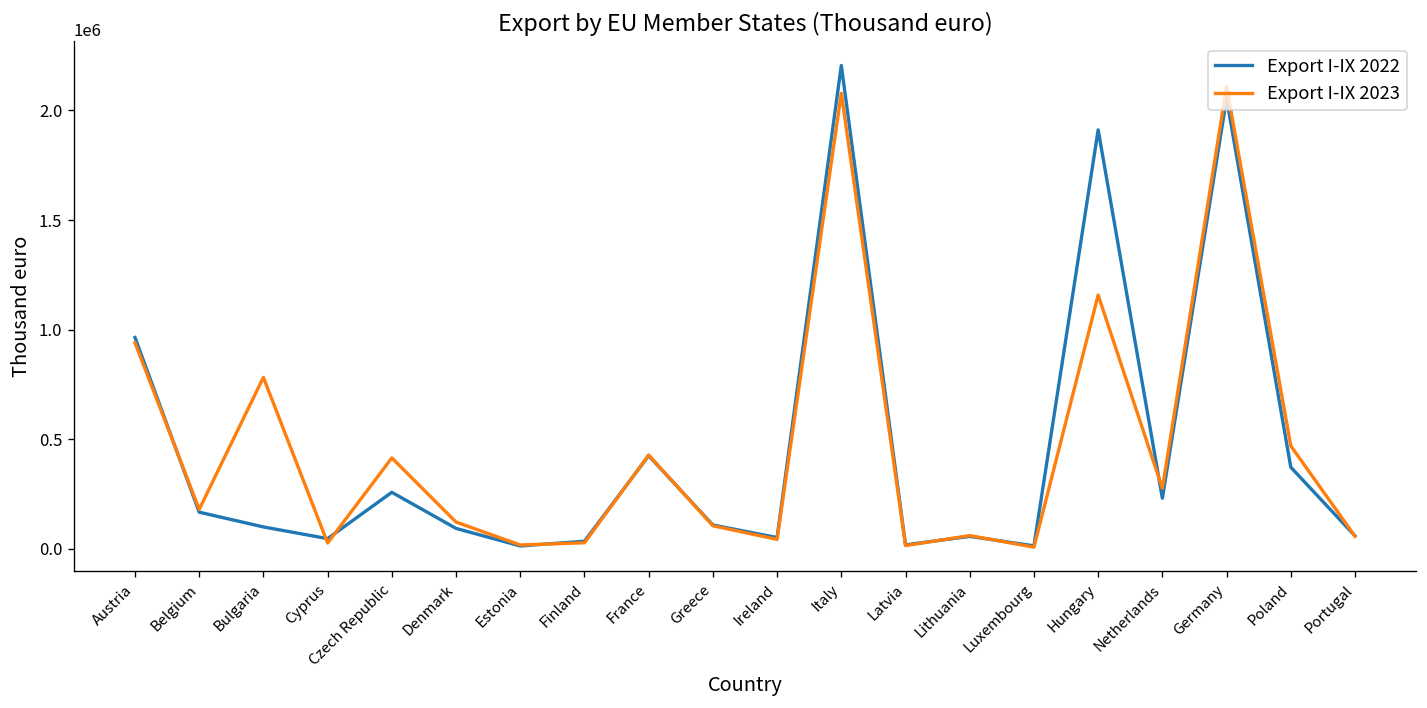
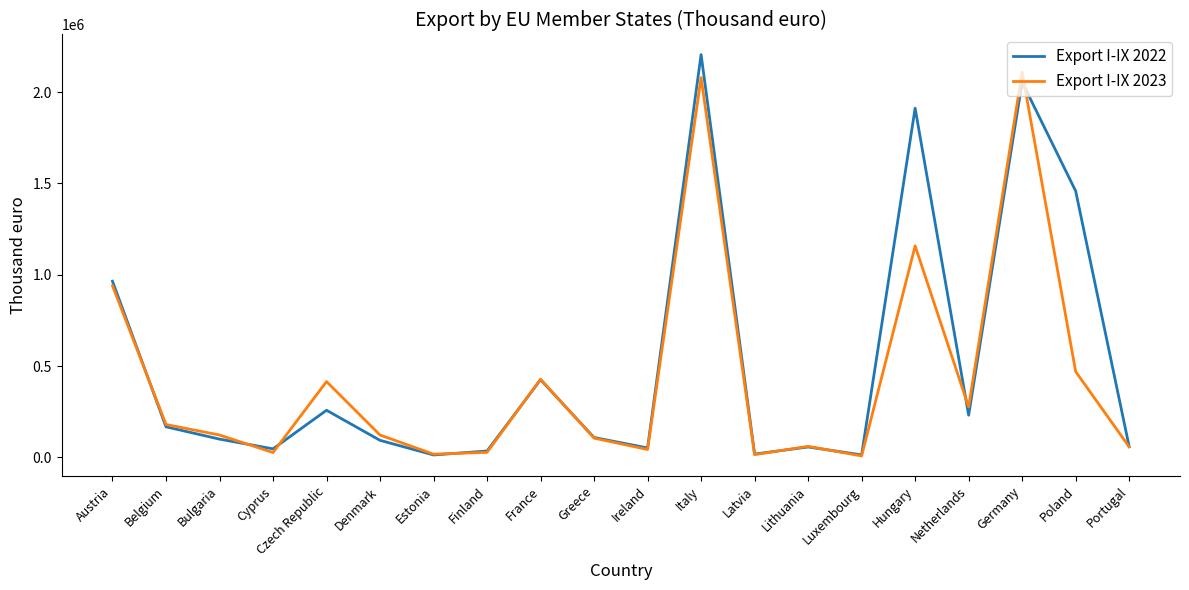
  {
    "Export I-IX 2022": {
      "Austria": 960000,
      "Bulgaria": 100000,
      "Cyprus": 50000,
      "Czech Republic": 260000,
      "Denmark": 90000,
      "Italy": 2210000,
      "Hungary": 1910000,
      "Netherlands": 230000,
-     "Poland": 370000
+     "Poland": 1460000
    },
    "Export I-IX 2023": {
      "Austria": 940000,
-     "Bulgaria": 780000,
+     "Bulgaria": 120000,
      "Cyprus": 30000,
      "Czech Republic": 420000,
      "Denmark": 120000,
      "Italy": 2080000,
      "Hungary": 1160000,
      "Netherlands": 280000,
      "Poland": 470000
    }
  }
